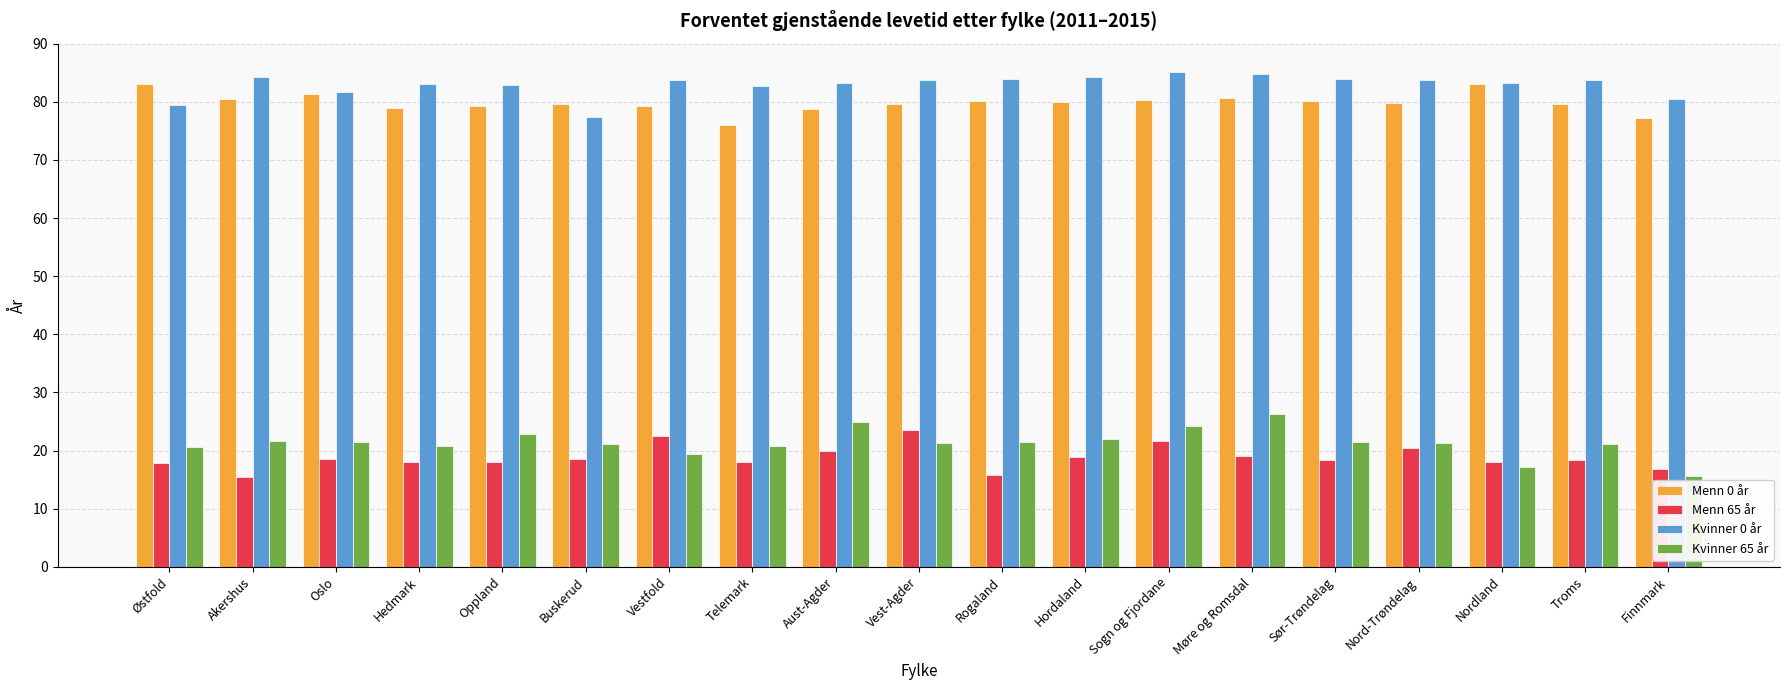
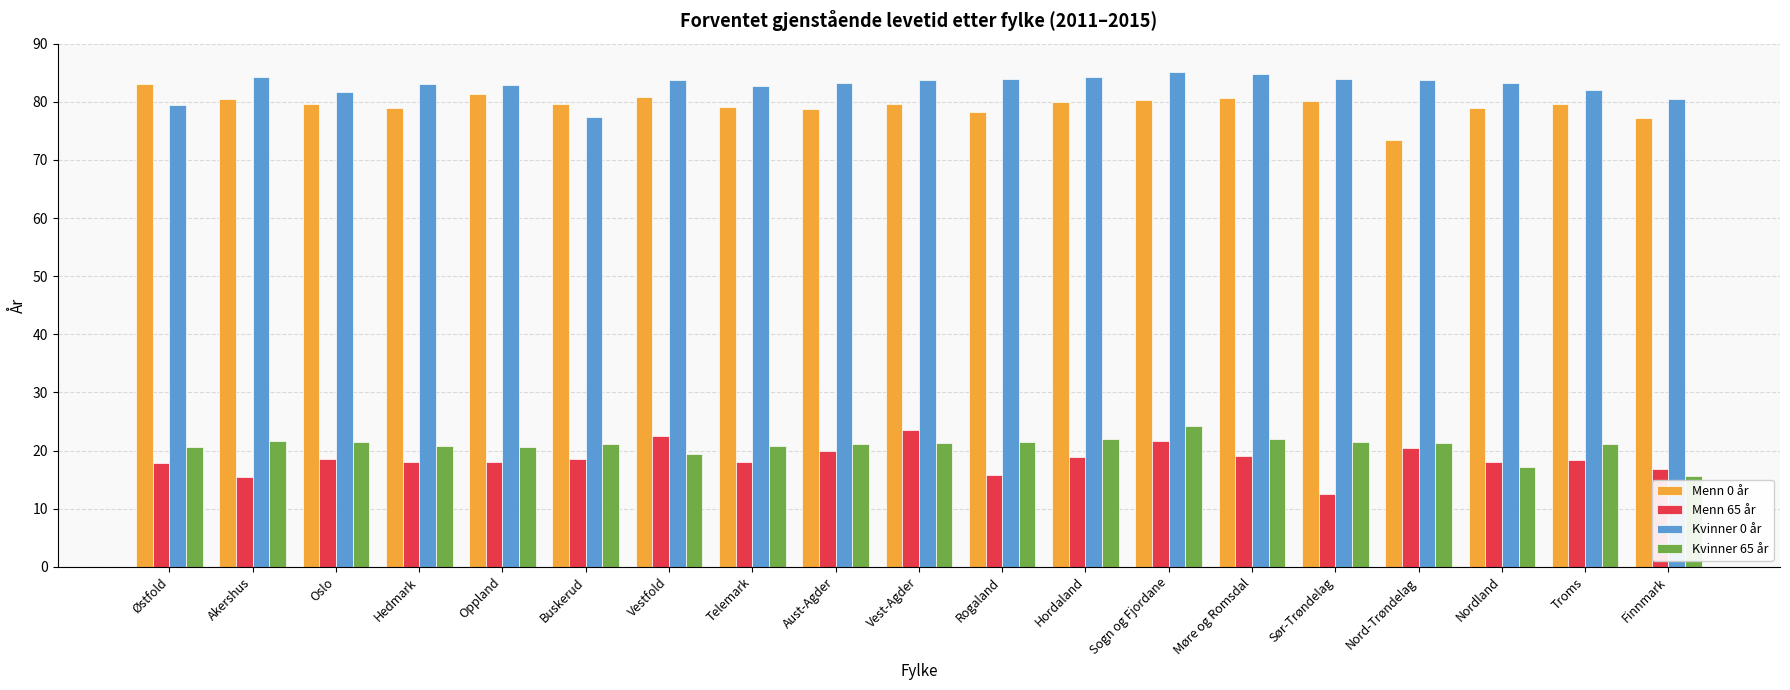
  {
    "Menn 0 år": {
      "Østfold": 83,
      "Akershus": 81,
-     "Oslo": 81,
+     "Oslo": 80,
      "Hedmark": 79,
-     "Oppland": 79,
+     "Oppland": 81,
      "Buskerud": 80,
-     "Vestfold": 79,
-     "Telemark": 76,
+     "Vestfold": 81,
+     "Telemark": 79,
      "Aust-Agder": 79,
      "Vest-Agder": 80,
-     "Rogaland": 80,
+     "Rogaland": 78,
      "Hordaland": 80,
      "Sogn og Fjordane": 80,
      "Møre og Romsdal": 81,
      "Sør-Trøndelag": 80,
-     "Nord-Trøndelag": 80,
-     "Nordland": 83,
+     "Nord-Trøndelag": 73,
+     "Nordland": 79,
      "Troms": 80,
      "Finnmark": 77
    },
    "Menn 65 år": {
      "Østfold": 18,
      "Akershus": 15,
      "Oslo": 19,
      "Hedmark": 18,
      "Oppland": 18,
      "Buskerud": 19,
      "Vestfold": 23,
      "Telemark": 18,
      "Aust-Agder": 20,
      "Vest-Agder": 24,
      "Rogaland": 16,
      "Hordaland": 19,
      "Sogn og Fjordane": 22,
      "Møre og Romsdal": 19,
-     "Sør-Trøndelag": 18,
+     "Sør-Trøndelag": 13,
      "Nord-Trøndelag": 21,
      "Nordland": 18,
      "Troms": 18,
      "Finnmark": 17
    },
    "Kvinner 0 år": {
      "Østfold": 79,
      "Akershus": 84,
      "Oslo": 82,
      "Hedmark": 83,
      "Oppland": 83,
      "Buskerud": 77,
      "Vestfold": 84,
      "Telemark": 83,
      "Aust-Agder": 83,
      "Vest-Agder": 84,
      "Rogaland": 84,
      "Hordaland": 84,
      "Sogn og Fjordane": 85,
      "Møre og Romsdal": 85,
      "Sør-Trøndelag": 84,
      "Nord-Trøndelag": 84,
      "Nordland": 83,
-     "Troms": 84,
+     "Troms": 82,
      "Finnmark": 81
    },
    "Kvinner 65 år": {
      "Østfold": 21,
      "Akershus": 22,
      "Oslo": 21,
      "Hedmark": 21,
-     "Oppland": 23,
+     "Oppland": 21,
      "Buskerud": 21,
      "Vestfold": 19,
      "Telemark": 21,
-     "Aust-Agder": 25,
+     "Aust-Agder": 21,
      "Vest-Agder": 21,
      "Rogaland": 22,
      "Hordaland": 22,
      "Sogn og Fjordane": 24,
-     "Møre og Romsdal": 26,
+     "Møre og Romsdal": 22,
      "Sør-Trøndelag": 21,
      "Nord-Trøndelag": 21,
      "Nordland": 17,
      "Troms": 21,
      "Finnmark": 16
    }
  }
